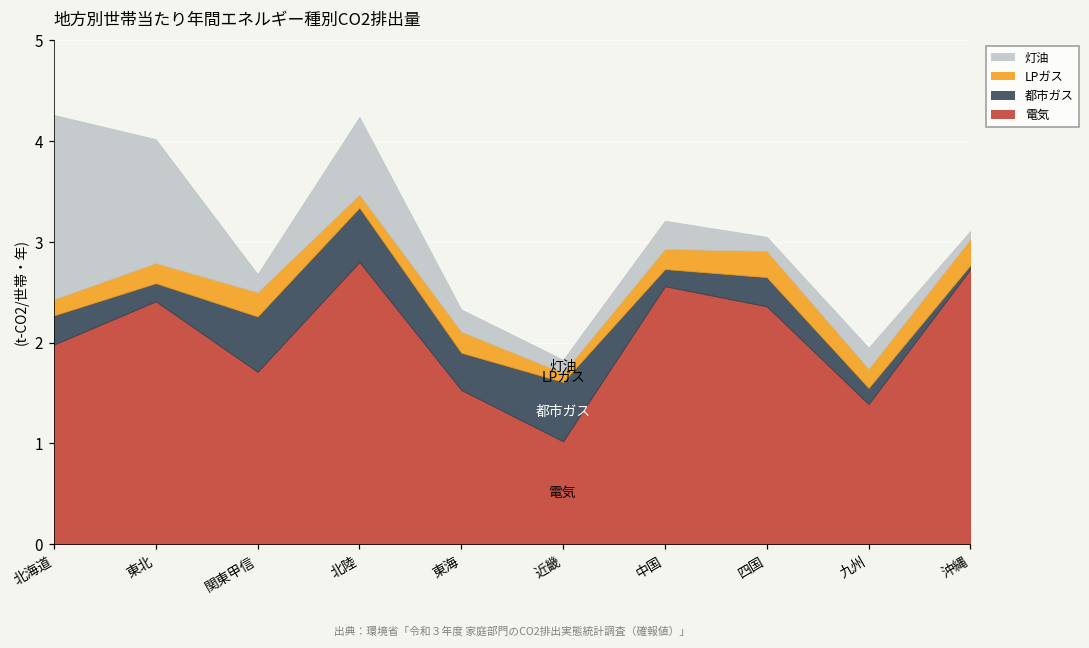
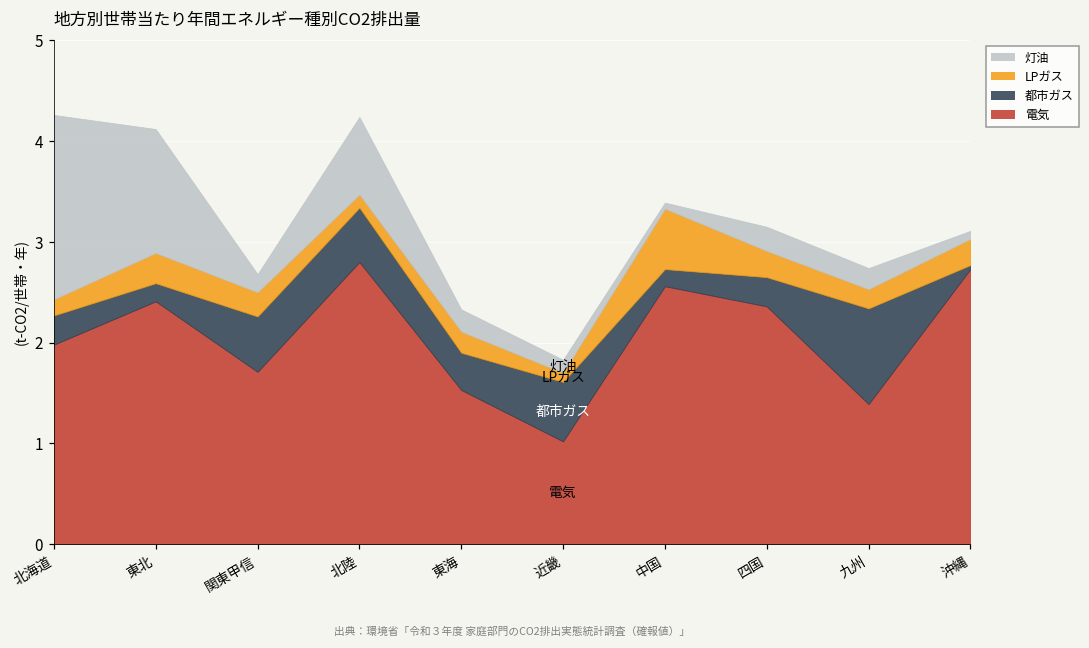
  {
    "電気": {
      "北海道": 2.0,
      "東北": 2.4,
      "関東甲信": 1.7,
      "北陸": 2.8,
      "東海": 1.5,
      "近畿": 1.0,
      "中国": 2.6,
      "四国": 2.4,
      "九州": 1.4,
      "沖縄": 2.7
    },
    "都市ガス": {
      "北海道": 0.3,
      "東北": 0.2,
      "関東甲信": 0.5,
      "北陸": 0.5,
      "東海": 0.4,
      "近畿": 0.6,
      "中国": 0.2,
      "四国": 0.3,
-     "九州": 0.2,
+     "九州": 1.0,
      "沖縄": 0.0
    },
    "LPガス": {
      "北海道": 0.2,
-     "東北": 0.2,
+     "東北": 0.3,
      "関東甲信": 0.2,
      "北陸": 0.1,
      "東海": 0.2,
      "近畿": 0.1,
-     "中国": 0.2,
+     "中国": 0.6,
      "四国": 0.3,
      "九州": 0.2,
      "沖縄": 0.3
    },
    "灯油": {
      "北海道": 1.8,
      "東北": 1.2,
      "関東甲信": 0.2,
      "北陸": 0.8,
      "東海": 0.2,
      "近畿": 0.1,
-     "中国": 0.3,
-     "四国": 0.1,
+     "中国": 0.1,
+     "四国": 0.2,
      "九州": 0.2,
      "沖縄": 0.1
    }
  }
